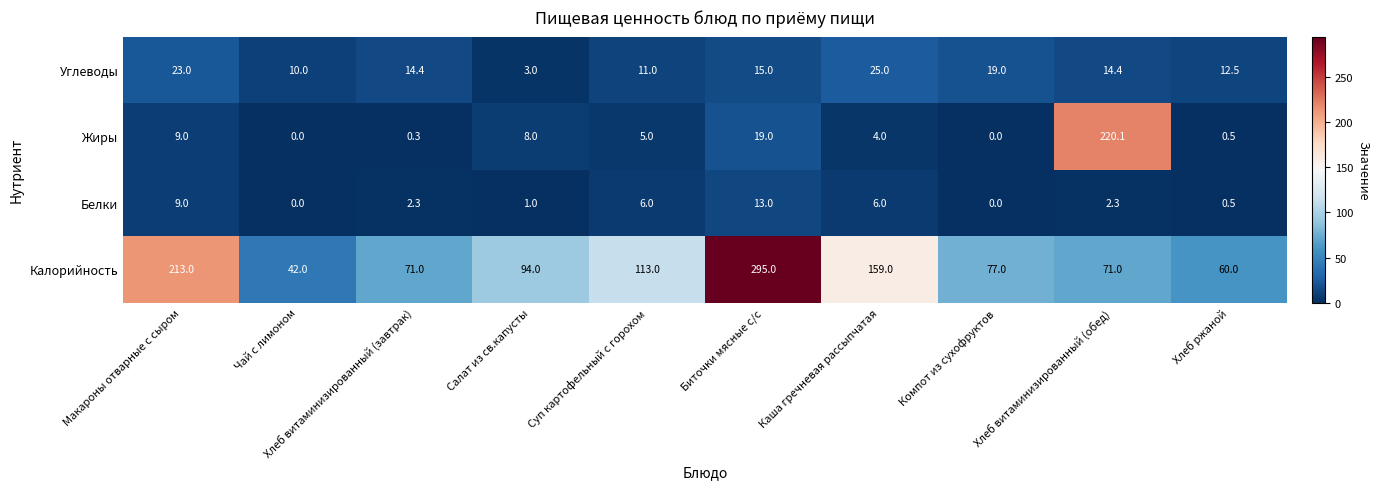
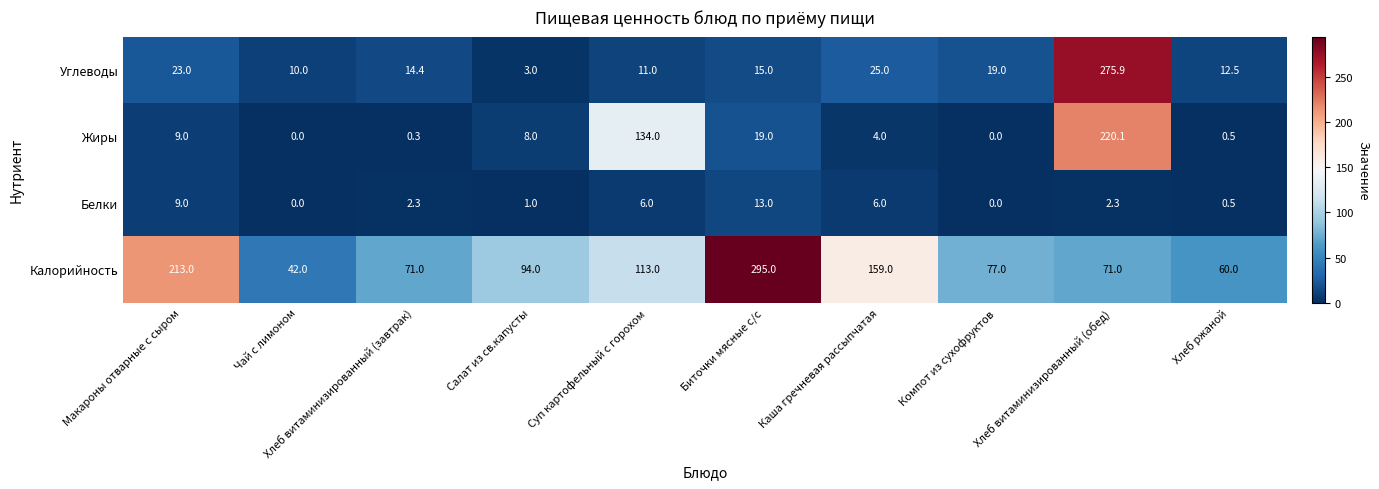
  {
    "Углеводы": {
      "Макароны отварные с сыром": 23.0,
      "Чай с лимоном": 10.0,
      "Хлеб витаминизированный (завтрак)": 14.4,
      "Салат из св.капусты": 3.0,
      "Суп картофельный с горохом": 11.0,
      "Биточки мясные с/с": 15.0,
      "Каша гречневая рассыпчатая": 25.0,
      "Компот из сухофруктов": 19.0,
-     "Хлеб витаминизированный (обед)": 14.4,
+     "Хлеб витаминизированный (обед)": 275.9,
      "Хлеб ржаной": 12.5
    },
    "Жиры": {
      "Макароны отварные с сыром": 9.0,
      "Чай с лимоном": 0.0,
      "Хлеб витаминизированный (завтрак)": 0.3,
      "Салат из св.капусты": 8.0,
-     "Суп картофельный с горохом": 5.0,
+     "Суп картофельный с горохом": 134.0,
      "Биточки мясные с/с": 19.0,
      "Каша гречневая рассыпчатая": 4.0,
      "Компот из сухофруктов": 0.0,
      "Хлеб витаминизированный (обед)": 220.1,
      "Хлеб ржаной": 0.5
    },
    "Белки": {
      "Макароны отварные с сыром": 9.0,
      "Чай с лимоном": 0.0,
      "Хлеб витаминизированный (завтрак)": 2.3,
      "Салат из св.капусты": 1.0,
      "Суп картофельный с горохом": 6.0,
      "Биточки мясные с/с": 13.0,
      "Каша гречневая рассыпчатая": 6.0,
      "Компот из сухофруктов": 0.0,
      "Хлеб витаминизированный (обед)": 2.3,
      "Хлеб ржаной": 0.5
    },
    "Калорийность": {
      "Макароны отварные с сыром": 213.0,
      "Чай с лимоном": 42.0,
      "Хлеб витаминизированный (завтрак)": 71.0,
      "Салат из св.капусты": 94.0,
      "Суп картофельный с горохом": 113.0,
      "Биточки мясные с/с": 295.0,
      "Каша гречневая рассыпчатая": 159.0,
      "Компот из сухофруктов": 77.0,
      "Хлеб витаминизированный (обед)": 71.0,
      "Хлеб ржаной": 60.0
    }
  }
